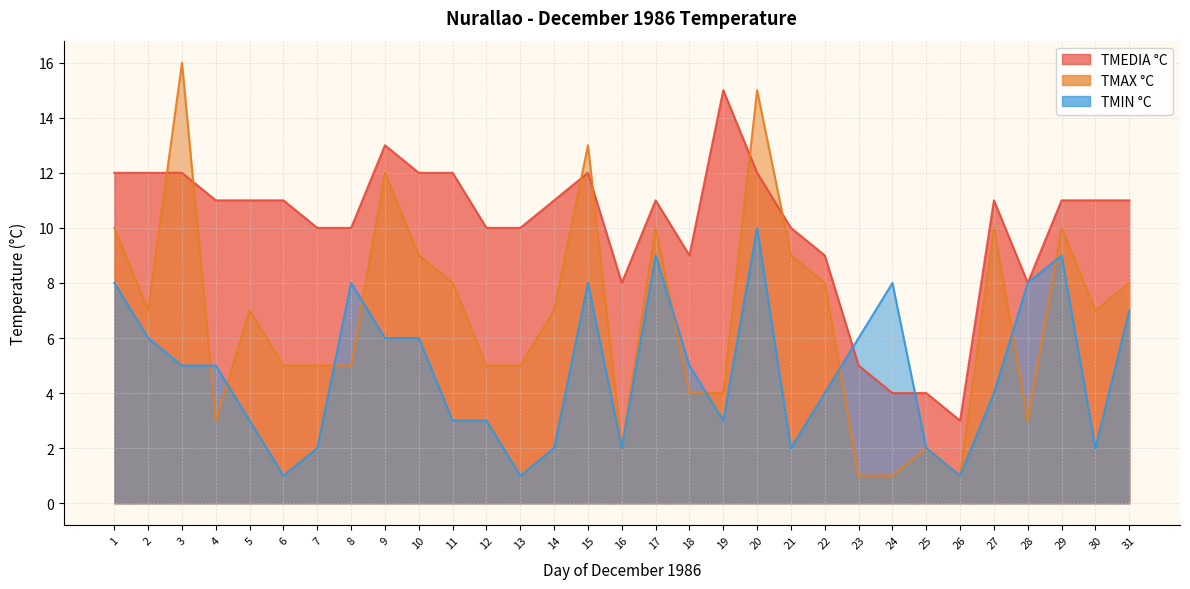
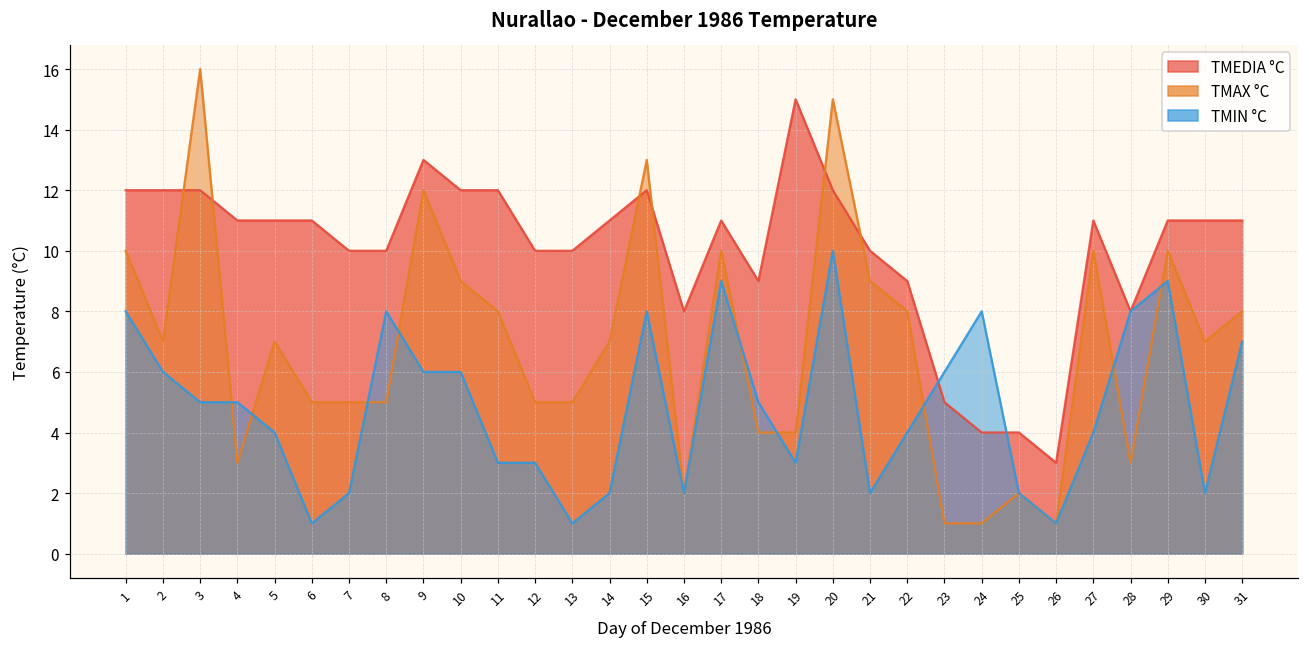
  {
    "TMIN °C": {
      "1": 8,
      "2": 6,
      "3": 5,
      "4": 5,
-     "5": 3,
+     "5": 4,
      "6": 1,
      "7": 2,
      "8": 8,
      "9": 6,
      "10": 6,
      "11": 3,
      "12": 3,
      "13": 1,
      "14": 2,
      "15": 8,
      "17": 9,
      "18": 5,
      "19": 3,
      "20": 10,
      "21": 2,
      "22": 4,
      "23": 6,
      "24": 8,
      "27": 4,
      "29": 9,
      "30": 2,
      "31": 7
    }
  }
